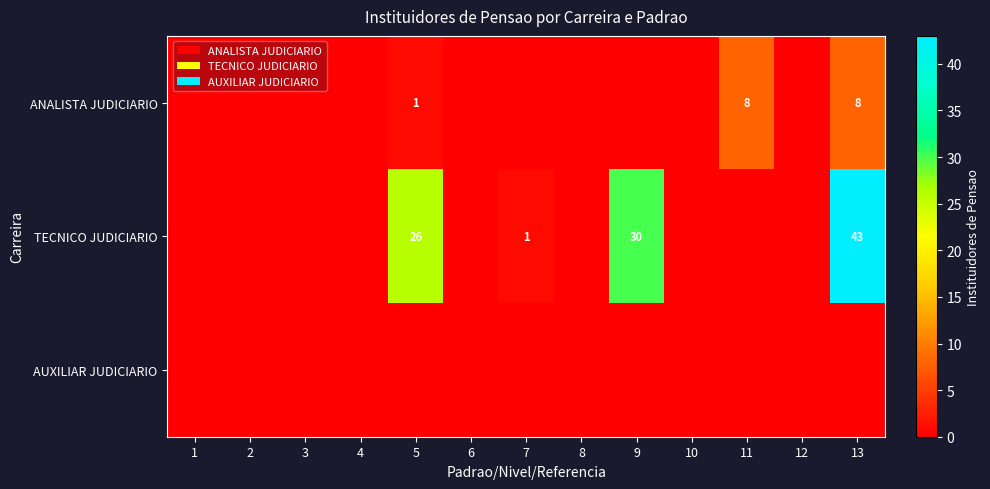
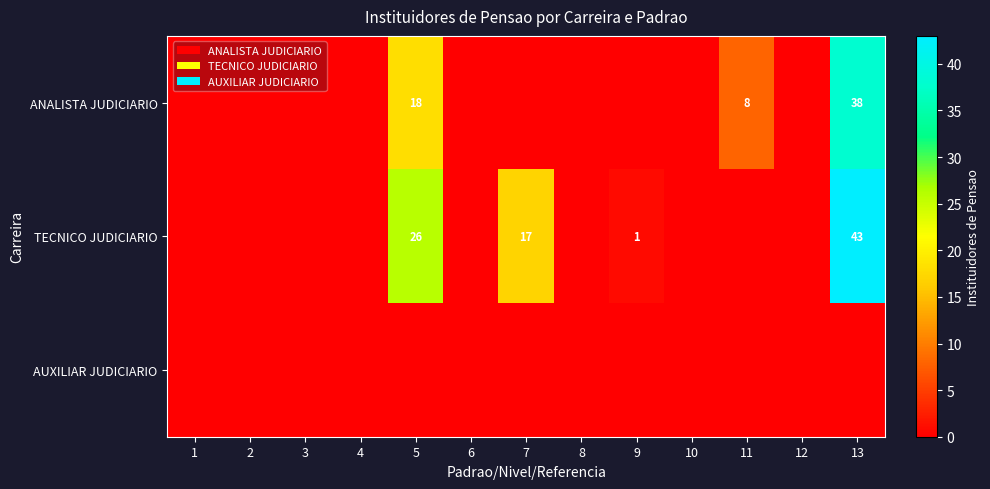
  {
    "ANALISTA JUDICIARIO": {
-     "5": 1,
+     "5": 18,
      "11": 8,
-     "13": 8
+     "13": 38
    },
    "TECNICO JUDICIARIO": {
      "5": 26,
-     "7": 1,
-     "9": 30,
+     "7": 17,
+     "9": 1,
      "13": 43
    }
  }
